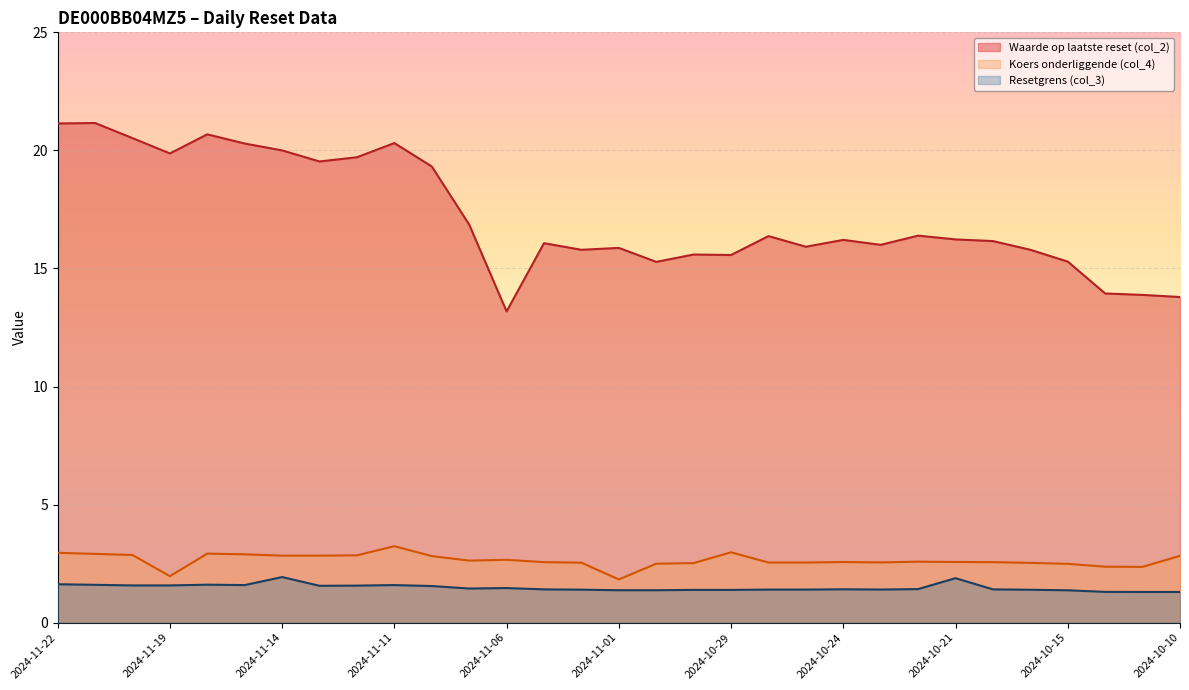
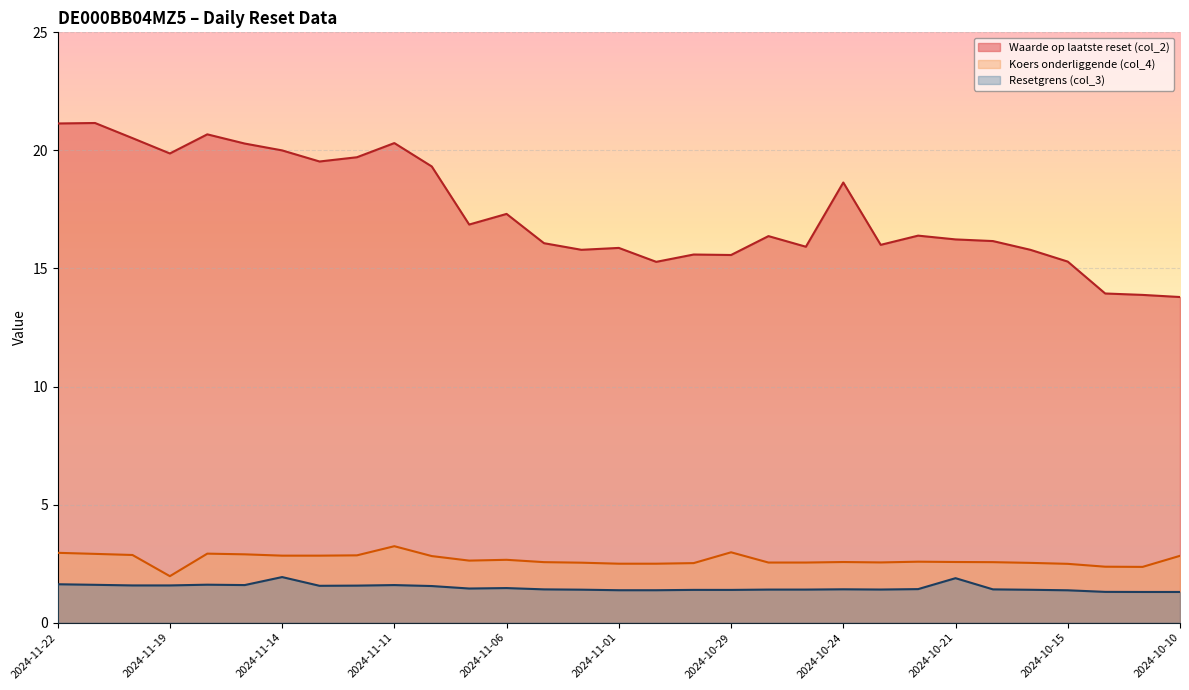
  {
    "Waarde op laatste reset (col_2)": {
      "2024-11-22": 21.1,
      "2024-11-19": 19.9,
      "2024-11-14": 20.0,
      "2024-11-11": 20.3,
-     "2024-11-06": 13.2,
+     "2024-11-06": 17.3,
      "2024-11-01": 15.9,
      "2024-10-29": 15.6,
-     "2024-10-24": 16.2,
+     "2024-10-24": 18.6,
      "2024-10-21": 16.2,
      "2024-10-15": 15.3,
      "2024-10-10": 13.8
    },
    "Koers onderliggende (col_4)": {
      "2024-11-22": 3.0,
      "2024-11-19": 2.0,
      "2024-11-14": 2.8,
      "2024-11-11": 3.2,
      "2024-11-06": 2.7,
-     "2024-11-01": 1.8,
+     "2024-11-01": 2.5,
      "2024-10-29": 3.0,
      "2024-10-24": 2.6,
      "2024-10-21": 2.6,
      "2024-10-15": 2.5,
      "2024-10-10": 2.8
    },
    "Resetgrens (col_3)": {
      "2024-11-22": 1.6,
      "2024-11-19": 1.6,
      "2024-11-14": 1.9,
      "2024-11-11": 1.6,
      "2024-11-06": 1.5,
      "2024-11-01": 1.4,
      "2024-10-29": 1.4,
      "2024-10-24": 1.4,
      "2024-10-21": 1.9,
      "2024-10-15": 1.4,
      "2024-10-10": 1.3
    }
  }
